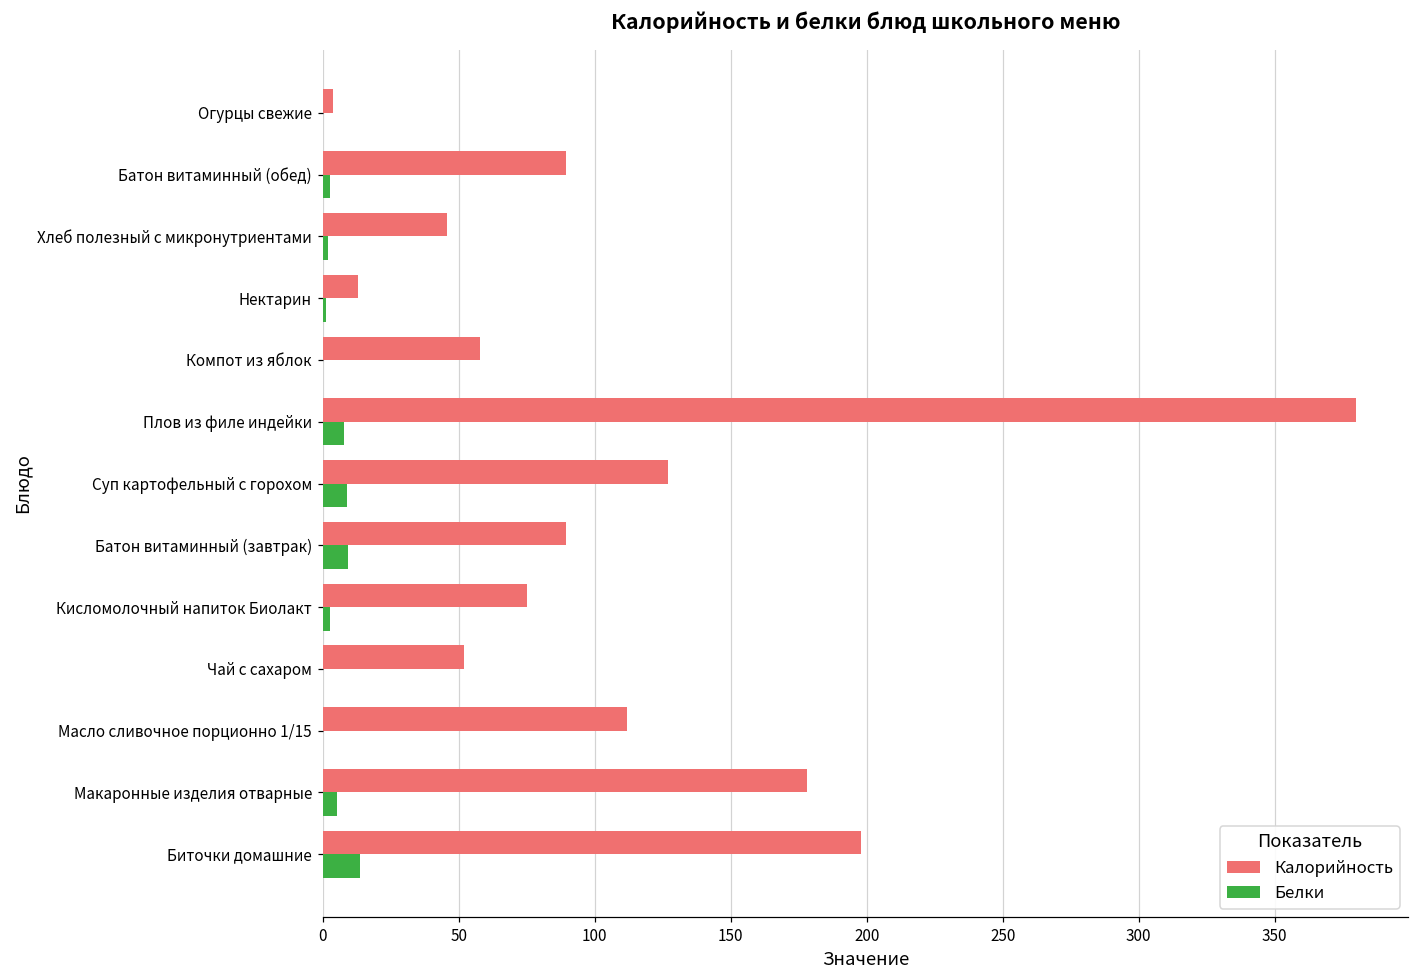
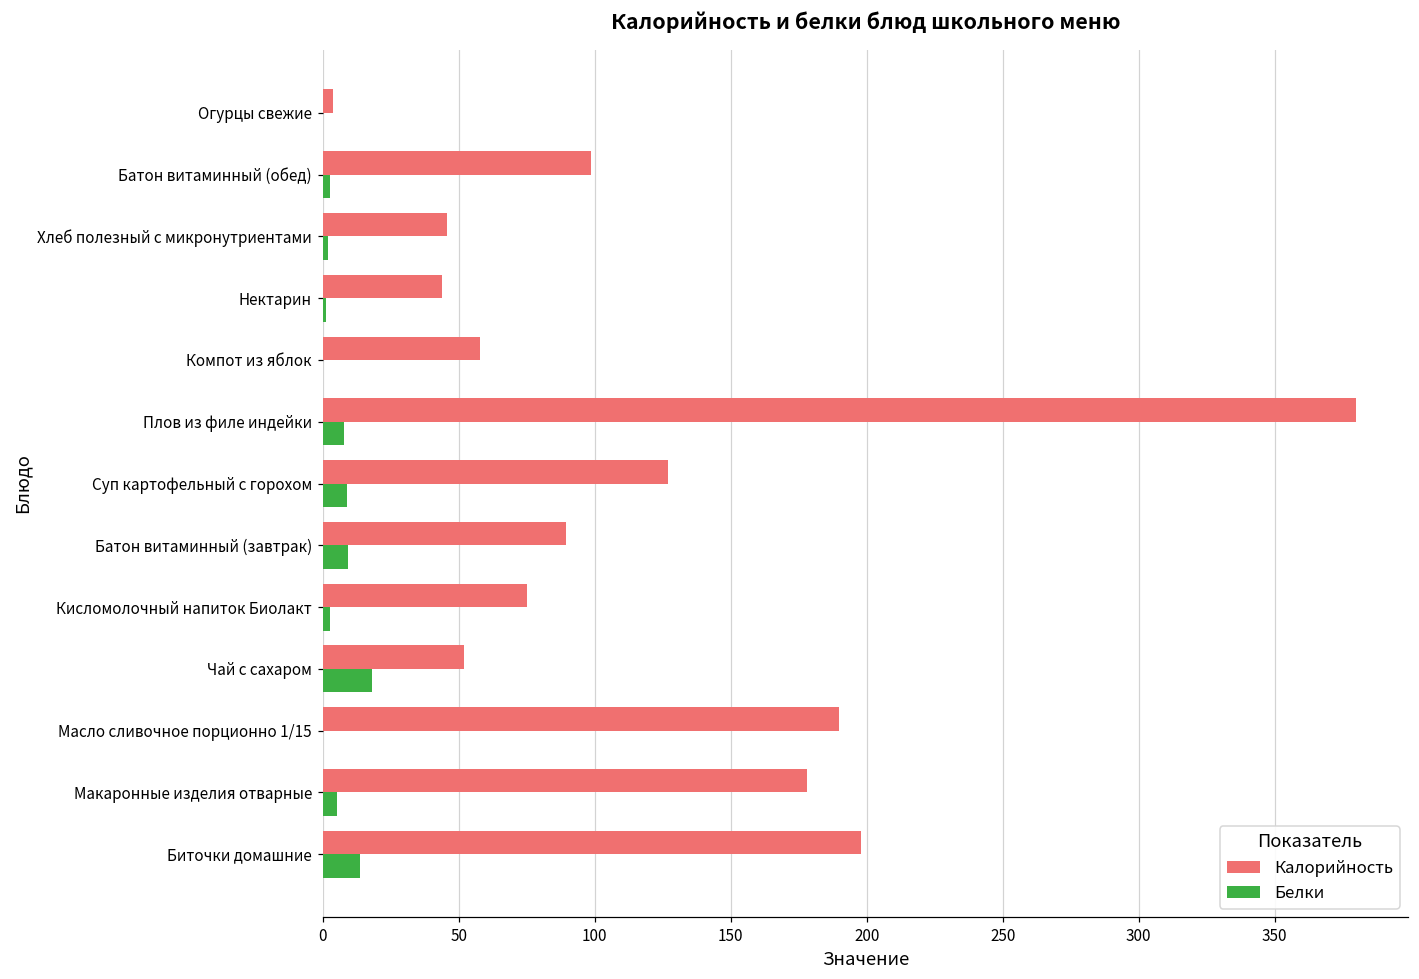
  {
    "Калорийность": {
      "Огурцы свежие": 4,
-     "Батон витаминный (обед)": 90,
+     "Батон витаминный (обед)": 99,
      "Хлеб полезный с микронутриентами": 46,
-     "Нектарин": 13,
+     "Нектарин": 44,
      "Компот из яблок": 58,
      "Плов из филе индейки": 380,
      "Суп картофельный с горохом": 127,
      "Батон витаминный (завтрак)": 90,
      "Кисломолочный напиток Биолакт": 75,
      "Чай с сахаром": 52,
-     "Масло сливочное порционно 1/15": 112,
+     "Масло сливочное порционно 1/15": 190,
      "Макаронные изделия отварные": 178,
      "Биточки домашние": 198
    },
    "Белки": {
      "Батон витаминный (обед)": 3,
      "Хлеб полезный с микронутриентами": 2,
      "Нектарин": 1,
      "Плов из филе индейки": 8,
      "Суп картофельный с горохом": 9,
      "Батон витаминный (завтрак)": 9,
      "Кисломолочный напиток Биолакт": 3,
-     "Чай с сахаром": 0,
+     "Чай с сахаром": 18,
      "Макаронные изделия отварные": 5,
      "Биточки домашние": 14
    }
  }
